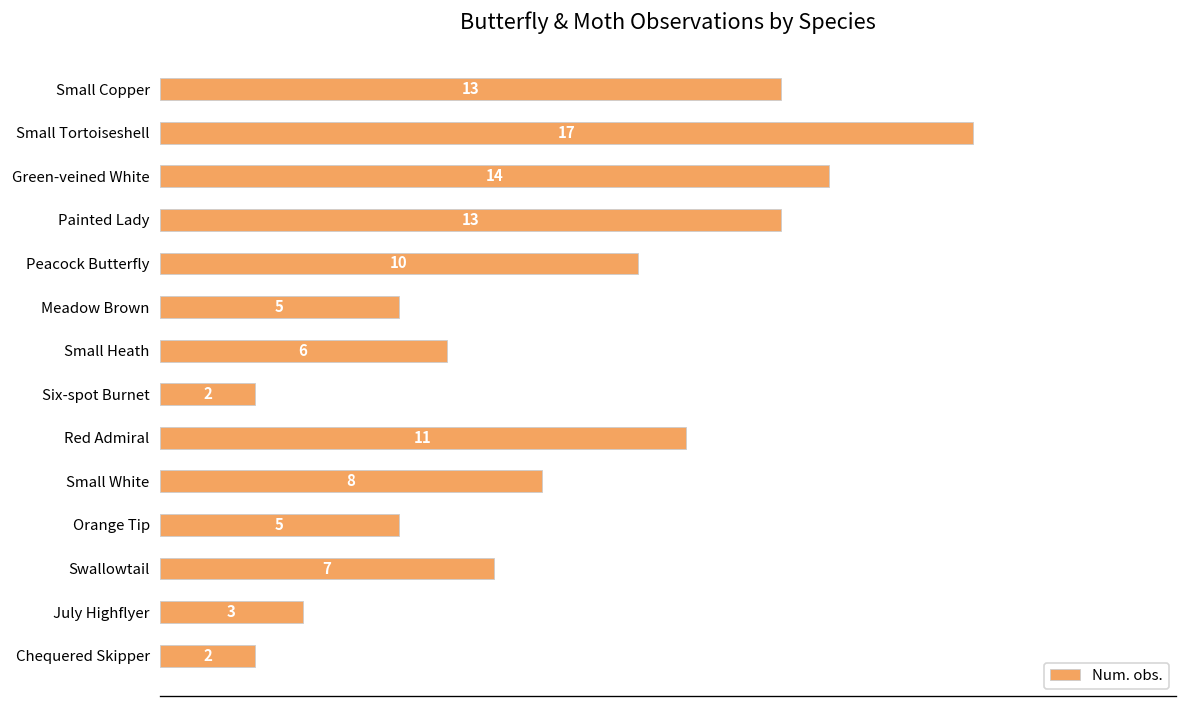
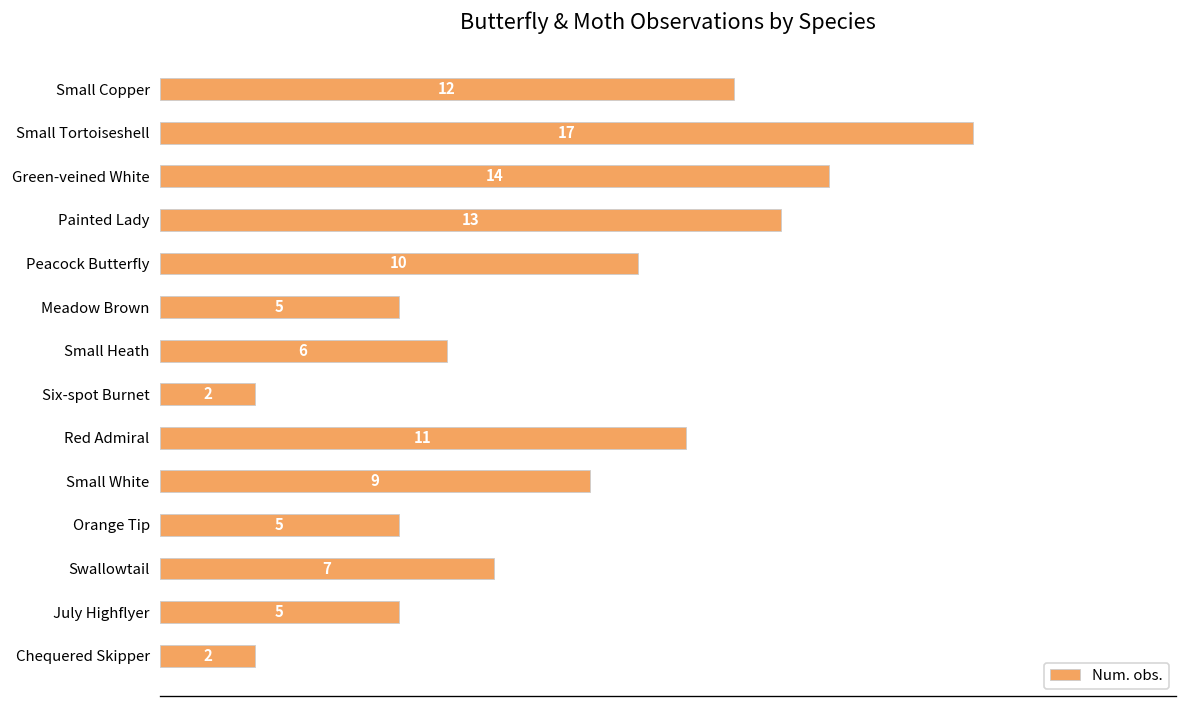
  {
-   "Small Copper": 13,
+   "Small Copper": 12,
    "Small Tortoiseshell": 17,
    "Green-veined White": 14,
    "Painted Lady": 13,
    "Peacock Butterfly": 10,
    "Meadow Brown": 5,
    "Small Heath": 6,
    "Six-spot Burnet": 2,
    "Red Admiral": 11,
-   "Small White": 8,
+   "Small White": 9,
    "Orange Tip": 5,
    "Swallowtail": 7,
-   "July Highflyer": 3,
+   "July Highflyer": 5,
    "Chequered Skipper": 2
  }
